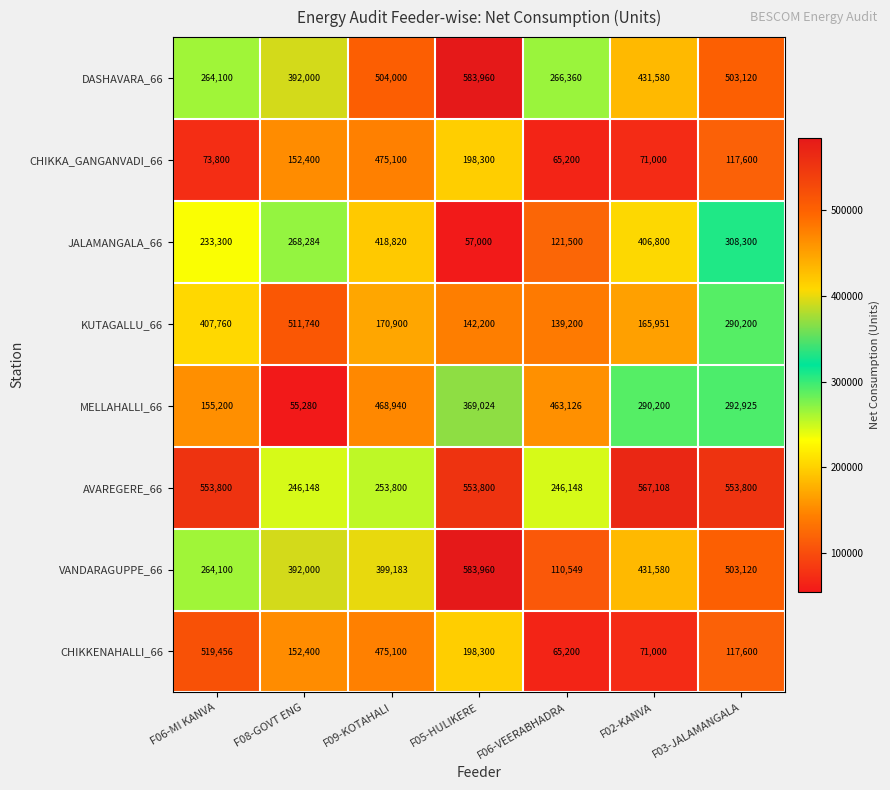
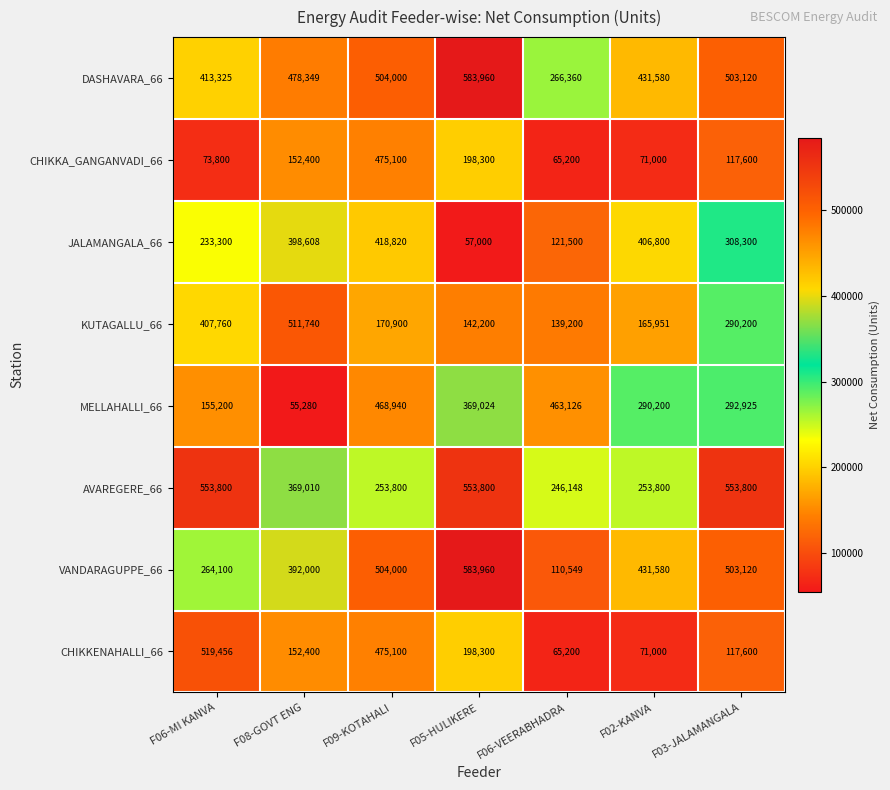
  {
    "DASHAVARA_66": {
-     "F06-MI KANVA": "264,100",
-     "F08-GOVT ENG": "392,000",
+     "F06-MI KANVA": "413,325",
+     "F08-GOVT ENG": "478,349",
      "F09-KOTAHALI": "504,000",
      "F05-HULIKERE": "583,960",
      "F06-VEERABHADRA": "266,360",
      "F02-KANVA": "431,580",
      "F03-JALAMANGALA": "503,120"
    },
    "CHIKKA_GANGANVADI_66": {
      "F06-MI KANVA": "73,800",
      "F08-GOVT ENG": "152,400",
      "F09-KOTAHALI": "475,100",
      "F05-HULIKERE": "198,300",
      "F06-VEERABHADRA": "65,200",
      "F02-KANVA": "71,000",
      "F03-JALAMANGALA": "117,600"
    },
    "JALAMANGALA_66": {
      "F06-MI KANVA": "233,300",
-     "F08-GOVT ENG": "268,284",
+     "F08-GOVT ENG": "398,608",
      "F09-KOTAHALI": "418,820",
      "F05-HULIKERE": "57,000",
      "F06-VEERABHADRA": "121,500",
      "F02-KANVA": "406,800",
      "F03-JALAMANGALA": "308,300"
    },
    "KUTAGALLU_66": {
      "F06-MI KANVA": "407,760",
      "F08-GOVT ENG": "511,740",
      "F09-KOTAHALI": "170,900",
      "F05-HULIKERE": "142,200",
      "F06-VEERABHADRA": "139,200",
      "F02-KANVA": "165,951",
      "F03-JALAMANGALA": "290,200"
    },
    "MELLAHALLI_66": {
      "F06-MI KANVA": "155,200",
      "F08-GOVT ENG": "55,280",
      "F09-KOTAHALI": "468,940",
      "F05-HULIKERE": "369,024",
      "F06-VEERABHADRA": "463,126",
      "F02-KANVA": "290,200",
      "F03-JALAMANGALA": "292,925"
    },
    "AVAREGERE_66": {
      "F06-MI KANVA": "553,800",
-     "F08-GOVT ENG": "246,148",
+     "F08-GOVT ENG": "369,010",
      "F09-KOTAHALI": "253,800",
      "F05-HULIKERE": "553,800",
      "F06-VEERABHADRA": "246,148",
-     "F02-KANVA": "567,108",
+     "F02-KANVA": "253,800",
      "F03-JALAMANGALA": "553,800"
    },
    "VANDARAGUPPE_66": {
      "F06-MI KANVA": "264,100",
      "F08-GOVT ENG": "392,000",
-     "F09-KOTAHALI": "399,183",
+     "F09-KOTAHALI": "504,000",
      "F05-HULIKERE": "583,960",
      "F06-VEERABHADRA": "110,549",
      "F02-KANVA": "431,580",
      "F03-JALAMANGALA": "503,120"
    },
    "CHIKKENAHALLI_66": {
      "F06-MI KANVA": "519,456",
      "F08-GOVT ENG": "152,400",
      "F09-KOTAHALI": "475,100",
      "F05-HULIKERE": "198,300",
      "F06-VEERABHADRA": "65,200",
      "F02-KANVA": "71,000",
      "F03-JALAMANGALA": "117,600"
    }
  }
